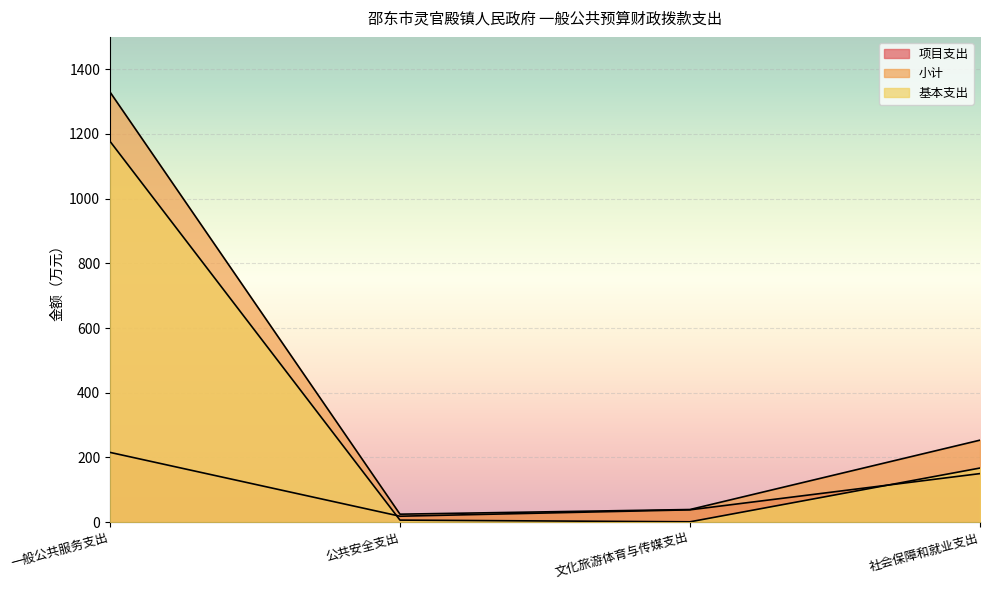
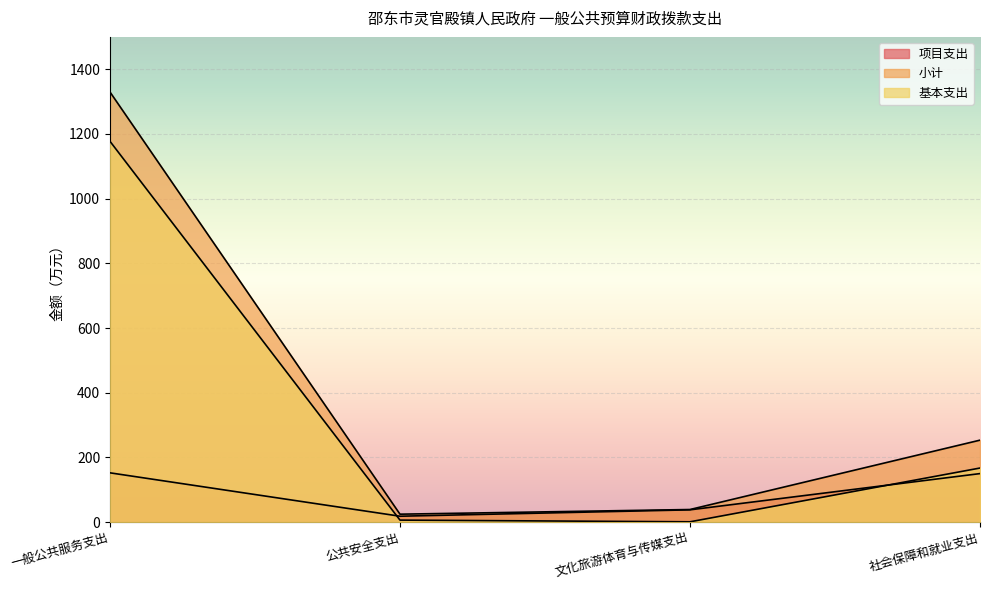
  {
    "项目支出": {
-     "一般公共服务支出": 220,
+     "一般公共服务支出": 150,
      "社会保障和就业支出": 150
    }
  }
